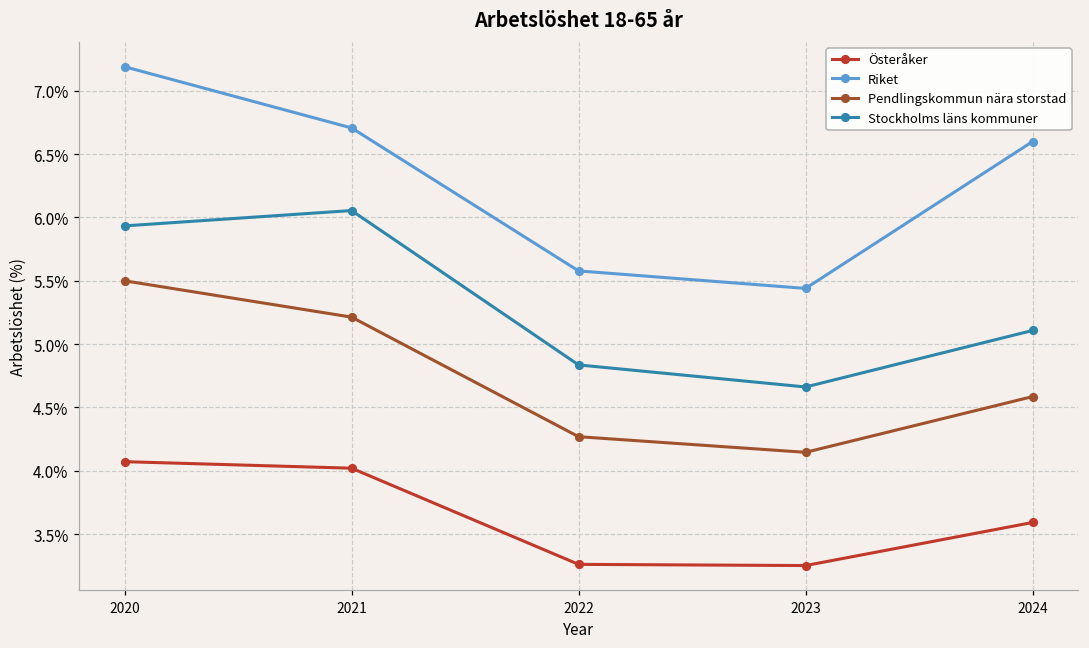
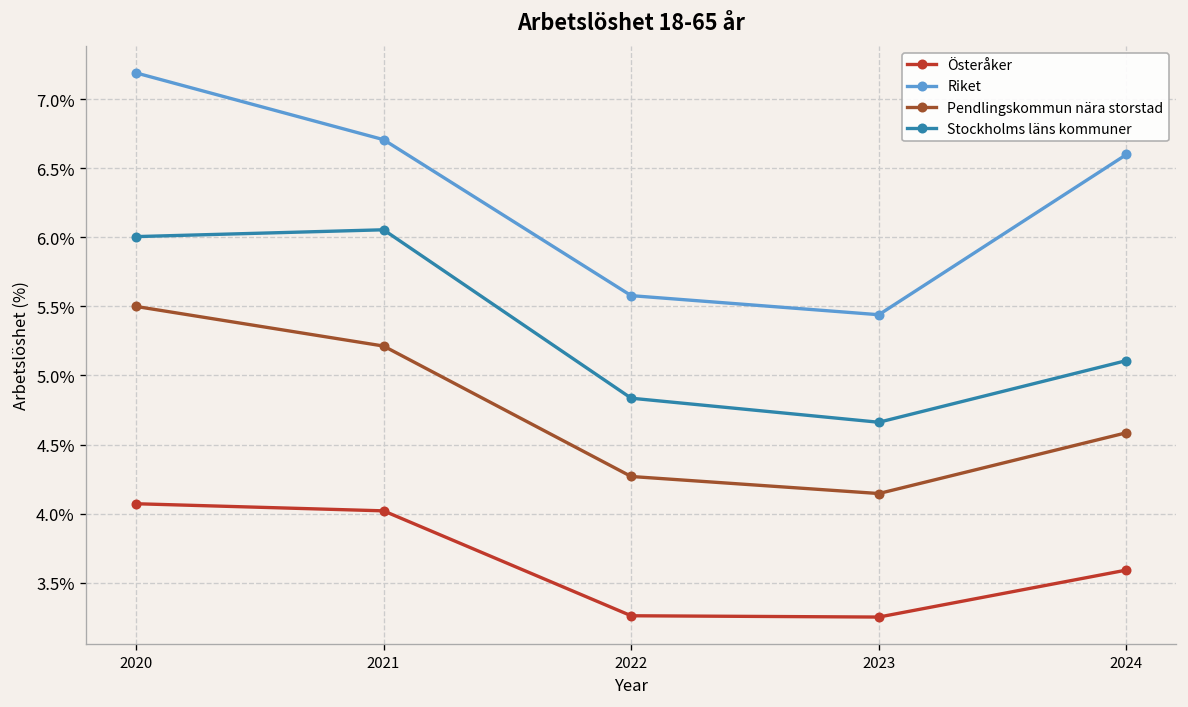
  {
    "Riket": {
      "2020": "7.19%",
      "2021": "6.71%",
      "2022": "5.58%",
      "2023": "5.44%",
      "2024": "6.60%"
    },
    "Stockholms läns kommuner": {
-     "2020": "5.93%",
+     "2020": "6.00%",
      "2021": "6.05%",
      "2022": "4.84%",
      "2023": "4.66%",
      "2024": "5.11%"
    }
  }
